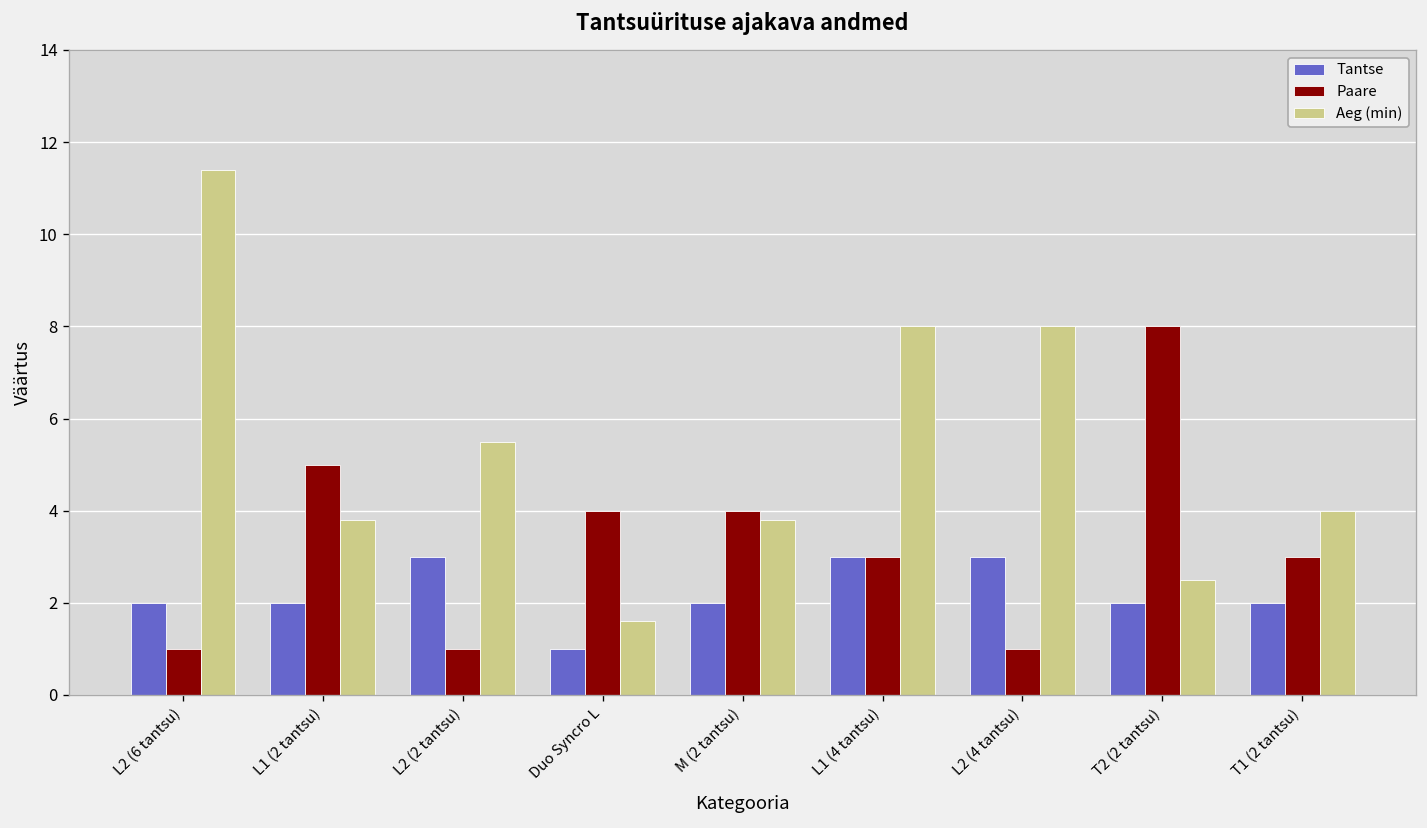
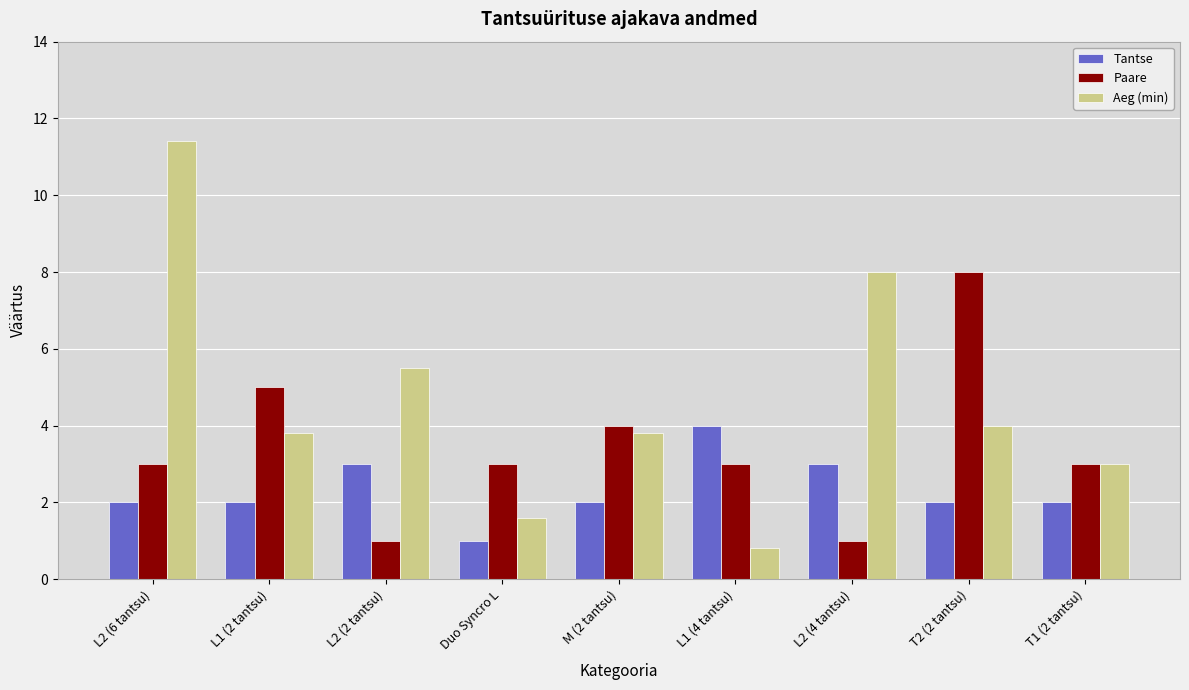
  {
    "Tantse": {
      "L2 (6 tantsu)": 2,
      "L1 (2 tantsu)": 2,
      "L2 (2 tantsu)": 3,
      "Duo Syncro L": 1,
      "M (2 tantsu)": 2,
-     "L1 (4 tantsu)": 3,
+     "L1 (4 tantsu)": 4,
      "L2 (4 tantsu)": 3,
      "T2 (2 tantsu)": 2,
      "T1 (2 tantsu)": 2
    },
    "Paare": {
-     "L2 (6 tantsu)": 1,
+     "L2 (6 tantsu)": 3,
      "L1 (2 tantsu)": 5,
      "L2 (2 tantsu)": 1,
-     "Duo Syncro L": 4,
+     "Duo Syncro L": 3,
      "M (2 tantsu)": 4,
      "L1 (4 tantsu)": 3,
      "L2 (4 tantsu)": 1,
      "T2 (2 tantsu)": 8,
      "T1 (2 tantsu)": 3
    },
    "Aeg (min)": {
      "L2 (6 tantsu)": 11.4,
      "L1 (2 tantsu)": 3.8,
      "L2 (2 tantsu)": 5.5,
      "Duo Syncro L": 1.6,
      "M (2 tantsu)": 3.8,
-     "L1 (4 tantsu)": 8.0,
+     "L1 (4 tantsu)": 0.8,
      "L2 (4 tantsu)": 8.0,
-     "T2 (2 tantsu)": 2.5,
-     "T1 (2 tantsu)": 4
+     "T2 (2 tantsu)": 4.0,
+     "T1 (2 tantsu)": 3
    }
  }
